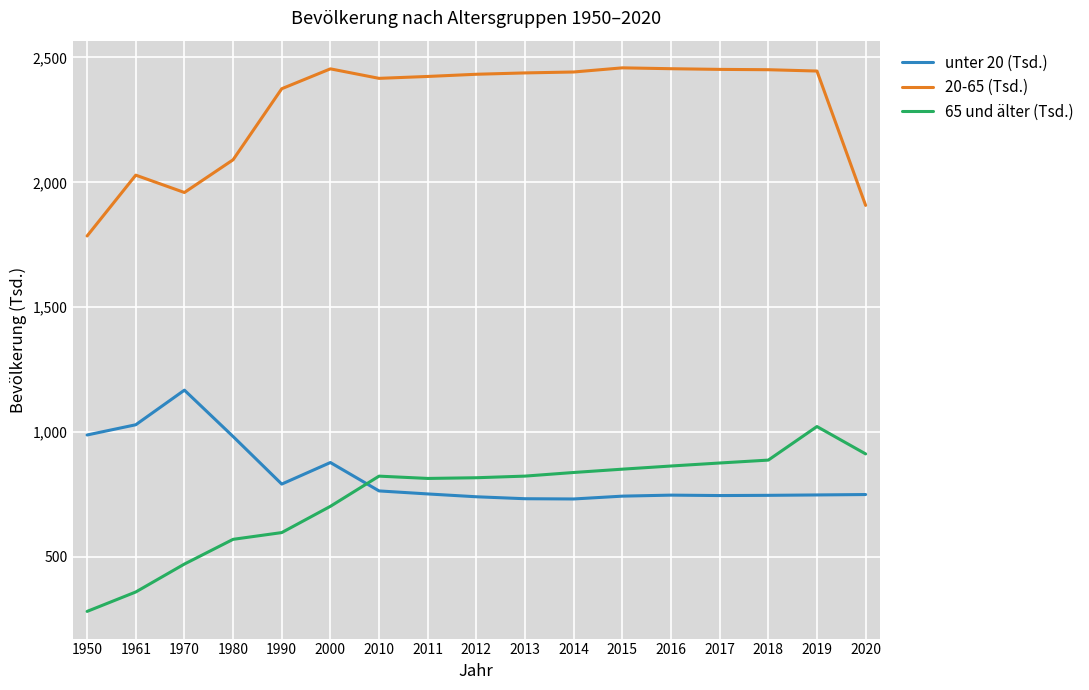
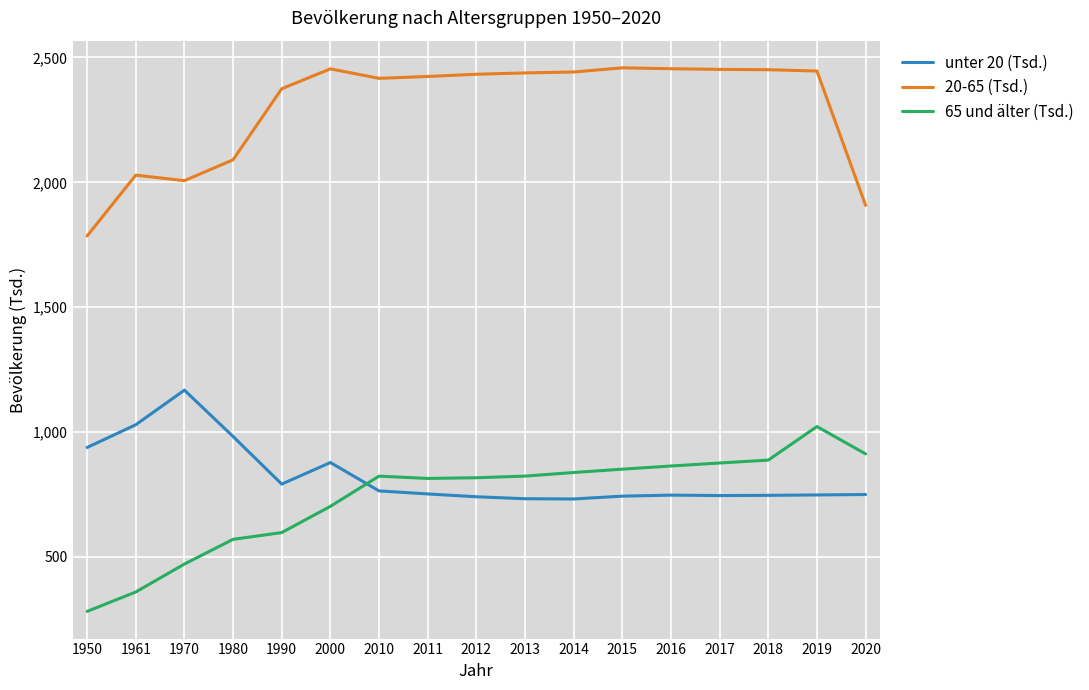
  {
    "unter 20 (Tsd.)": {
-     "1950": "990",
+     "1950": "940",
      "1961": "1,030",
      "1970": "1,170",
      "1980": "980",
      "1990": "790",
      "2000": "880",
      "2010": "760",
      "2011": "750",
      "2012": "740",
      "2013": "730",
      "2014": "730",
      "2015": "740",
      "2016": "750",
      "2017": "750",
      "2018": "750",
      "2019": "750",
      "2020": "750"
    },
    "20-65 (Tsd.)": {
      "1950": "1,790",
      "1961": "2,030",
-     "1970": "1,960",
+     "1970": "2,010",
      "1980": "2,090",
      "1990": "2,370",
      "2000": "2,450",
      "2010": "2,420",
      "2011": "2,420",
      "2012": "2,430",
      "2013": "2,440",
      "2014": "2,440",
      "2015": "2,460",
      "2016": "2,450",
      "2017": "2,450",
      "2018": "2,450",
      "2019": "2,450",
      "2020": "1,910"
    },
    "65 und älter (Tsd.)": {
      "1950": "280",
      "1961": "360",
      "1970": "470",
      "1980": "570",
      "1990": "600",
      "2000": "700",
      "2010": "820",
      "2011": "810",
      "2012": "820",
      "2013": "820",
      "2014": "840",
      "2015": "850",
      "2016": "860",
      "2017": "880",
      "2018": "890",
      "2019": "1,020",
      "2020": "910"
    }
  }
